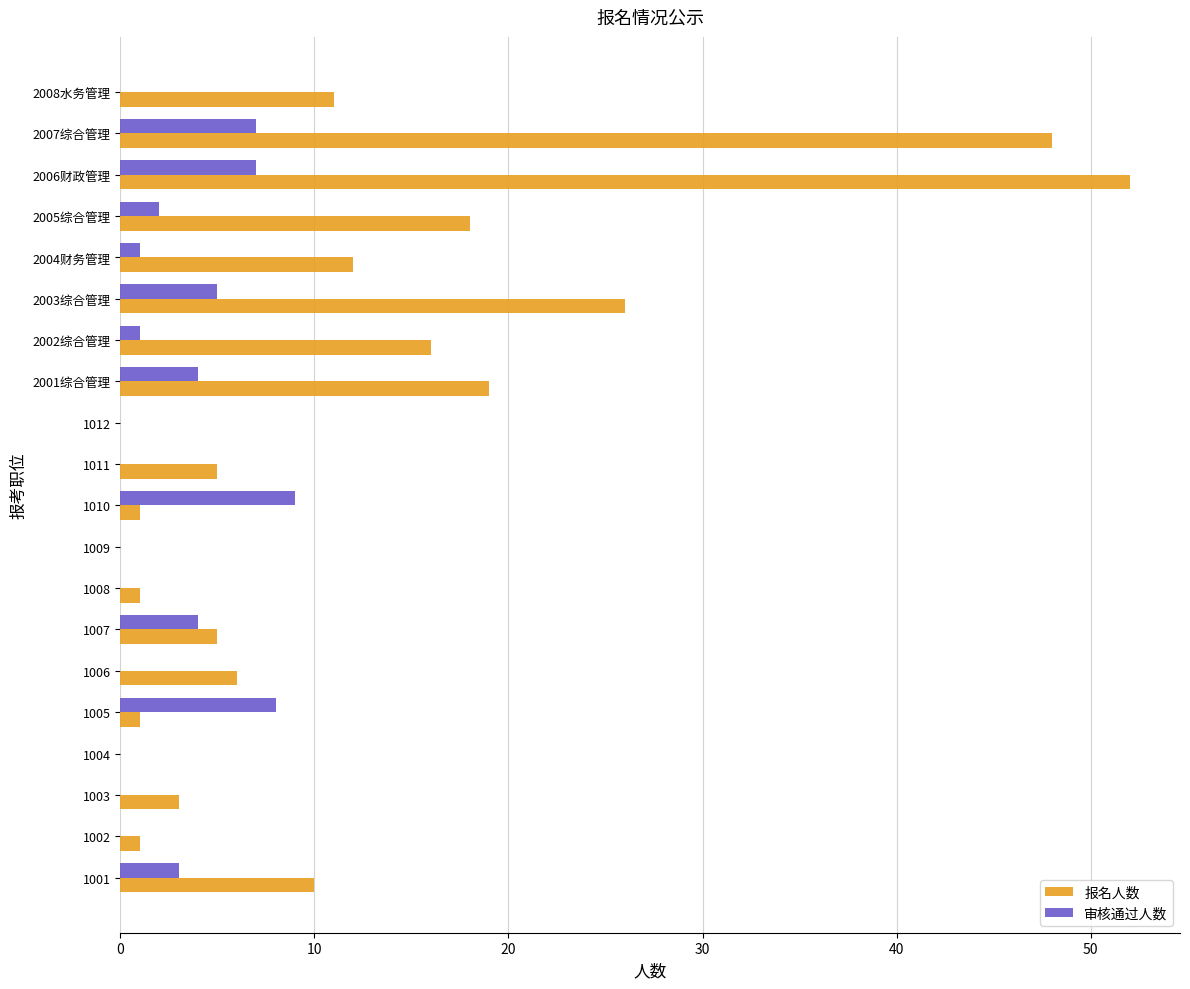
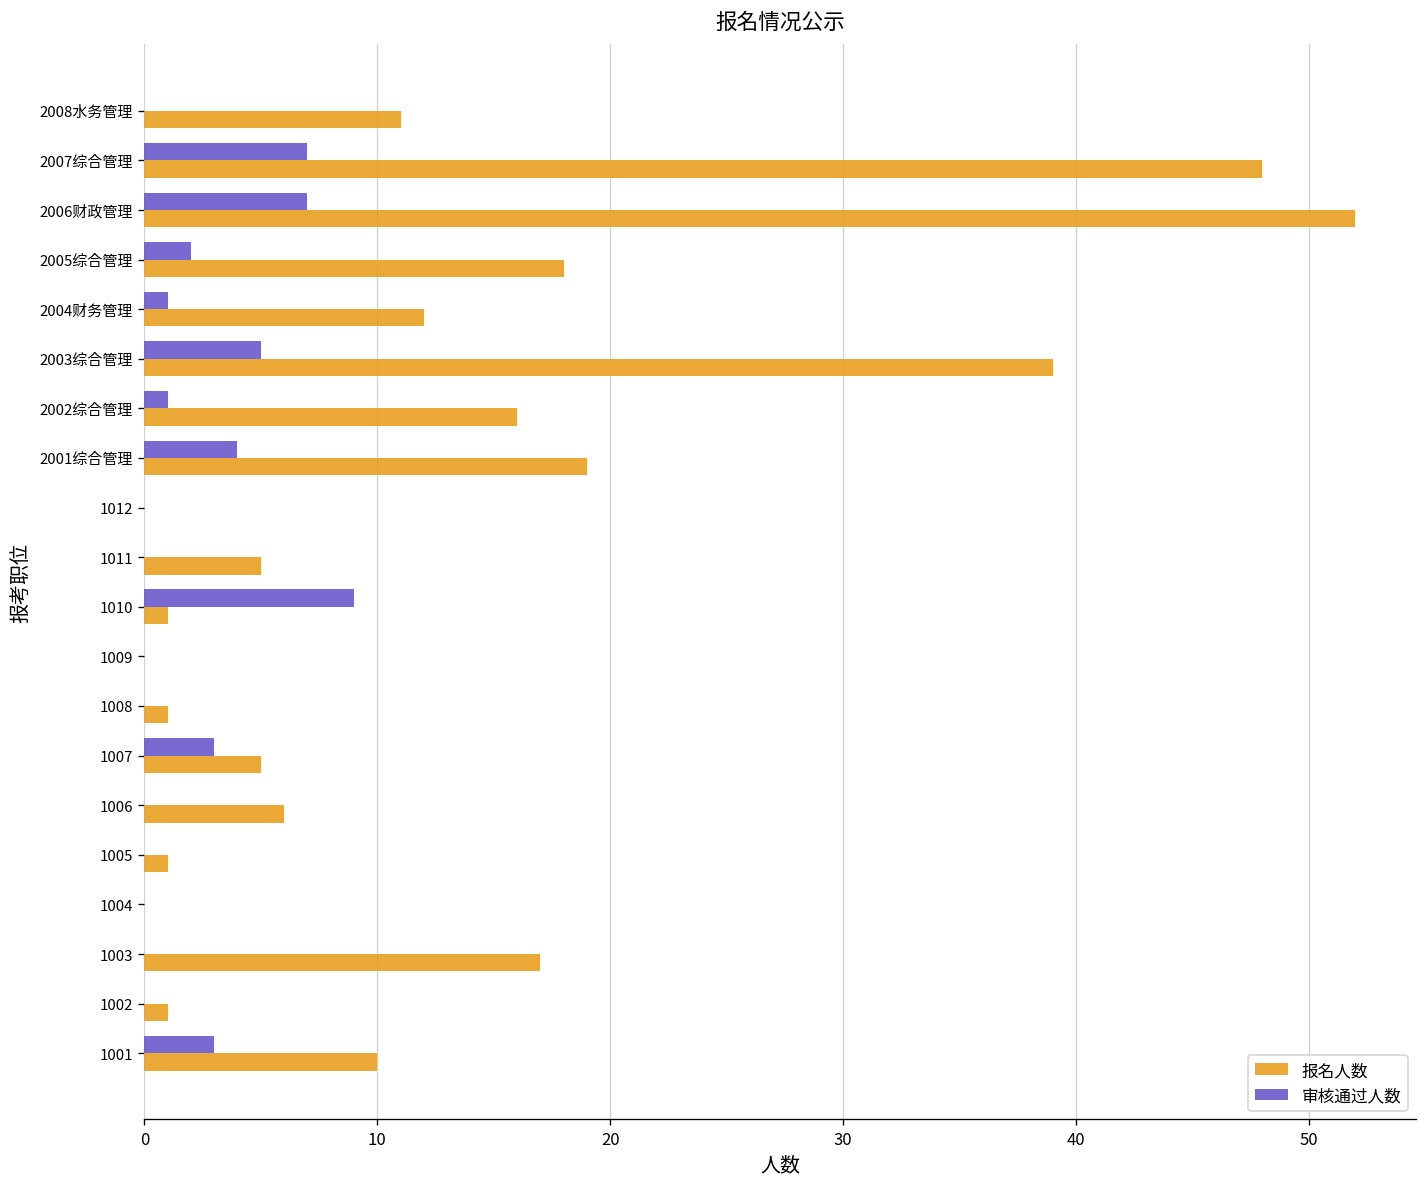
  {
    "报名人数": {
      "2008水务管理": 11,
      "2007综合管理": 48,
      "2006财政管理": 52,
      "2005综合管理": 18,
      "2004财务管理": 12,
-     "2003综合管理": 26,
+     "2003综合管理": 39,
      "2002综合管理": 16,
      "2001综合管理": 19,
      "1012": 0,
      "1011": 5,
      "1010": 1,
      "1009": 0,
      "1008": 1,
      "1007": 5,
      "1006": 6,
      "1005": 1,
      "1004": 0,
-     "1003": 3,
+     "1003": 17,
      "1002": 1,
      "1001": 10
    },
    "审核通过人数": {
      "2008水务管理": 0,
      "2007综合管理": 7,
      "2006财政管理": 7,
      "2005综合管理": 2,
      "2004财务管理": 1,
      "2003综合管理": 5,
      "2002综合管理": 1,
      "2001综合管理": 4,
      "1012": 0,
      "1011": 0,
      "1010": 9,
      "1009": 0,
      "1008": 0,
-     "1007": 4,
+     "1007": 3,
      "1006": 0,
-     "1005": 8,
+     "1005": 0,
      "1004": 0,
      "1003": 0,
      "1002": 0,
      "1001": 3
    }
  }
